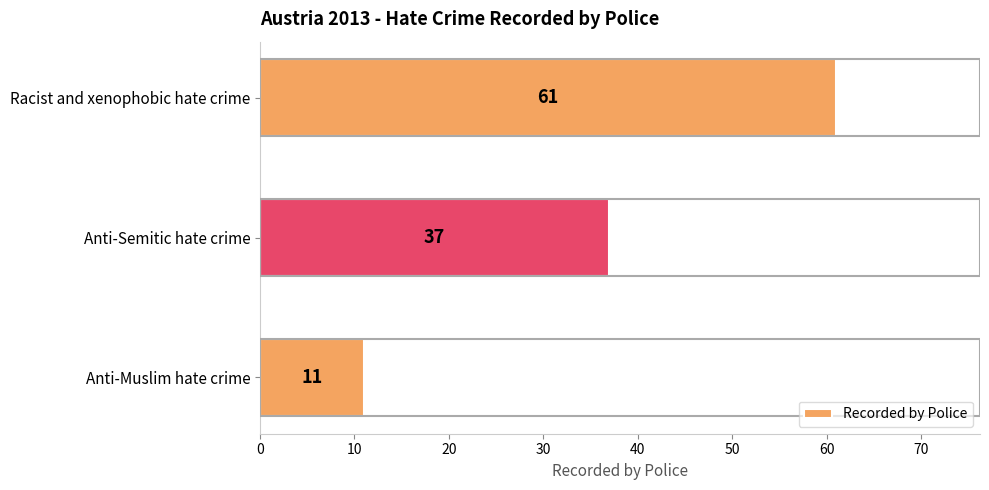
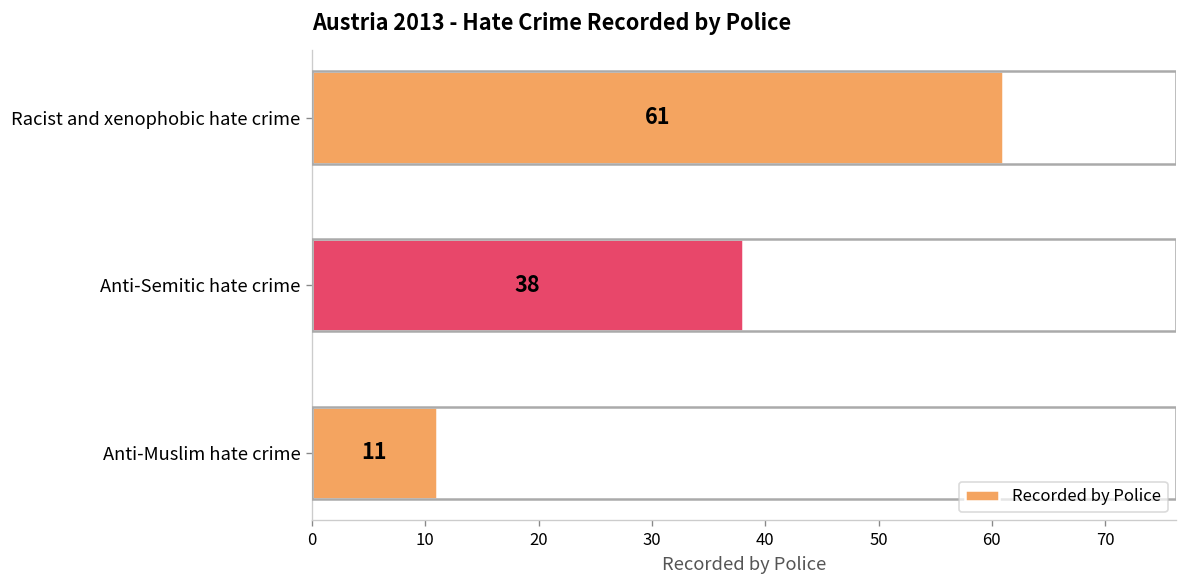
  {
    "Racist and xenophobic hate crime": 61,
-   "Anti-Semitic hate crime": 37,
+   "Anti-Semitic hate crime": 38,
    "Anti-Muslim hate crime": 11
  }
